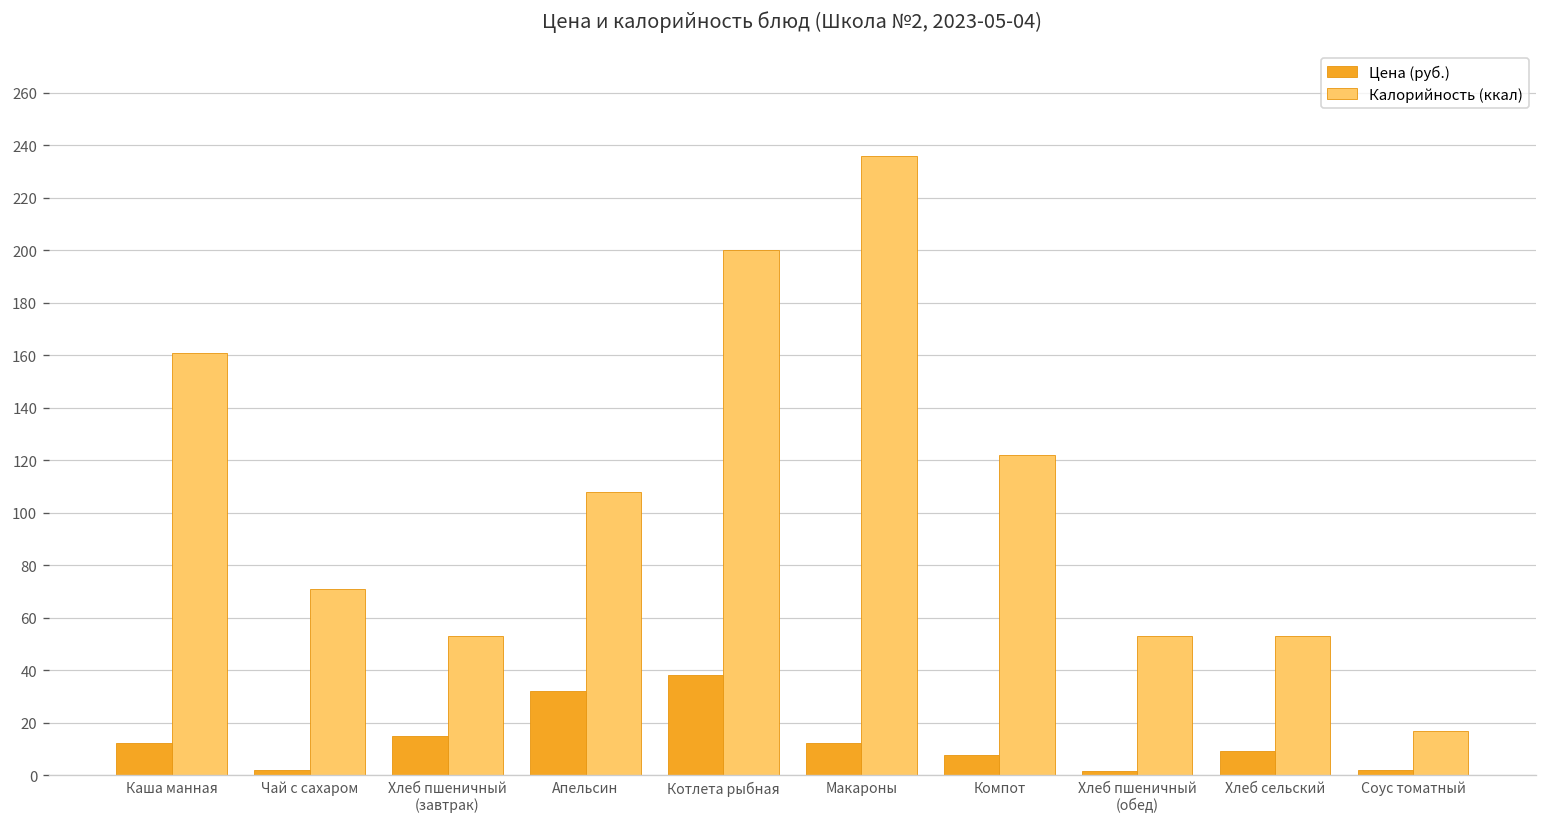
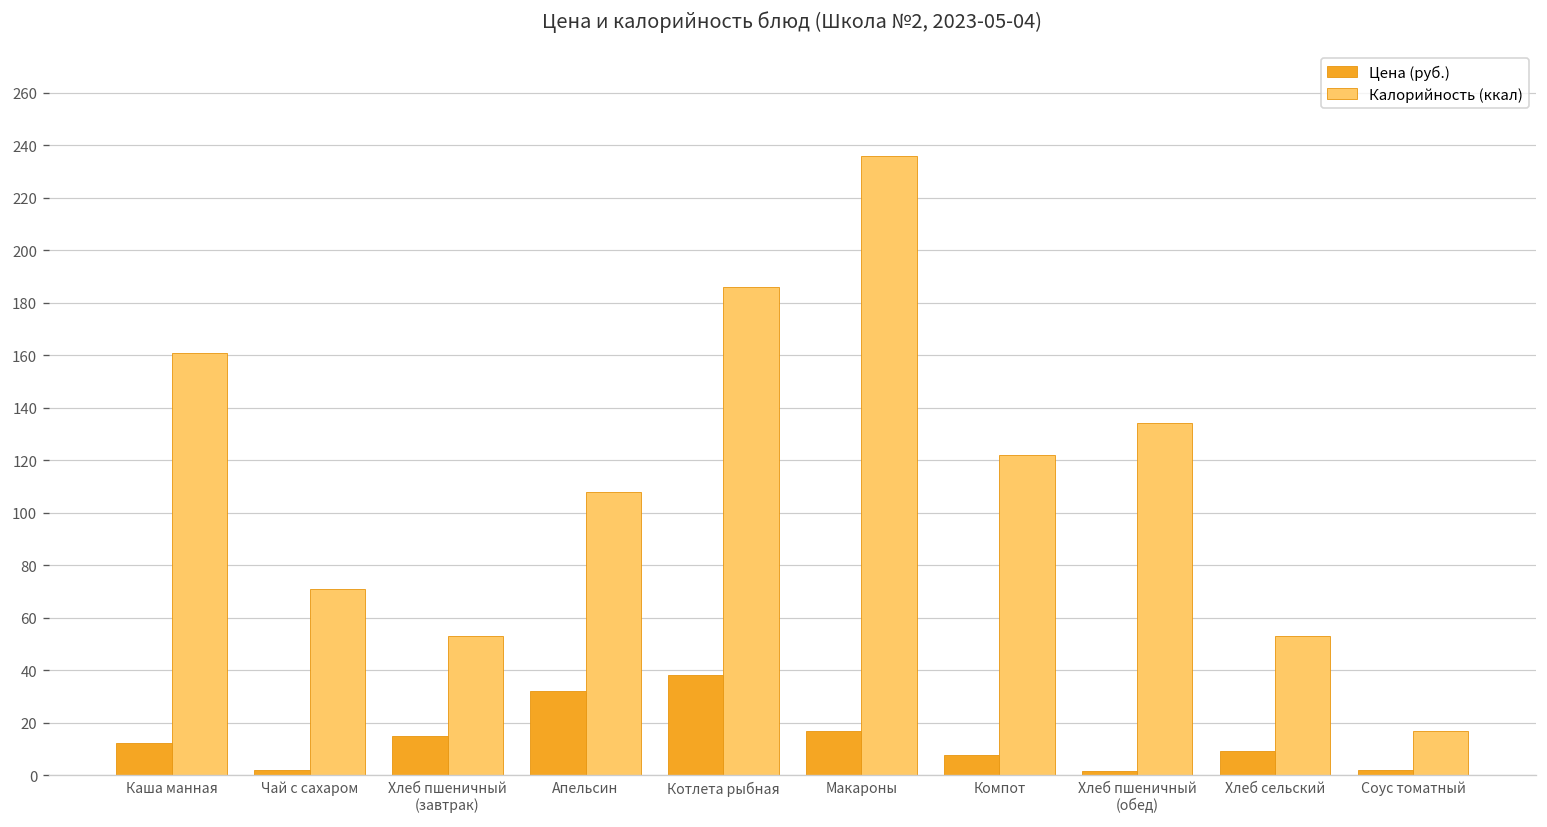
  {
    "Цена (руб.)": {
      "Каша манная": 12,
      "Чай с сахаром": 2,
      "Хлеб пшеничный (завтрак)": 15,
      "Апельсин": 32,
      "Котлета рыбная": 38,
-     "Макароны": 12,
+     "Макароны": 17,
      "Компот": 8,
      "Хлеб пшеничный (обед)": 2,
      "Хлеб сельский": 9,
      "Соус томатный": 2
    },
    "Калорийность (ккал)": {
      "Каша манная": 161,
      "Чай с сахаром": 71,
      "Хлеб пшеничный (завтрак)": 53,
      "Апельсин": 108,
-     "Котлета рыбная": 200,
+     "Котлета рыбная": 186,
      "Макароны": 236,
      "Компот": 122,
-     "Хлеб пшеничный (обед)": 53,
+     "Хлеб пшеничный (обед)": 134,
      "Хлеб сельский": 53,
      "Соус томатный": 17
    }
  }
